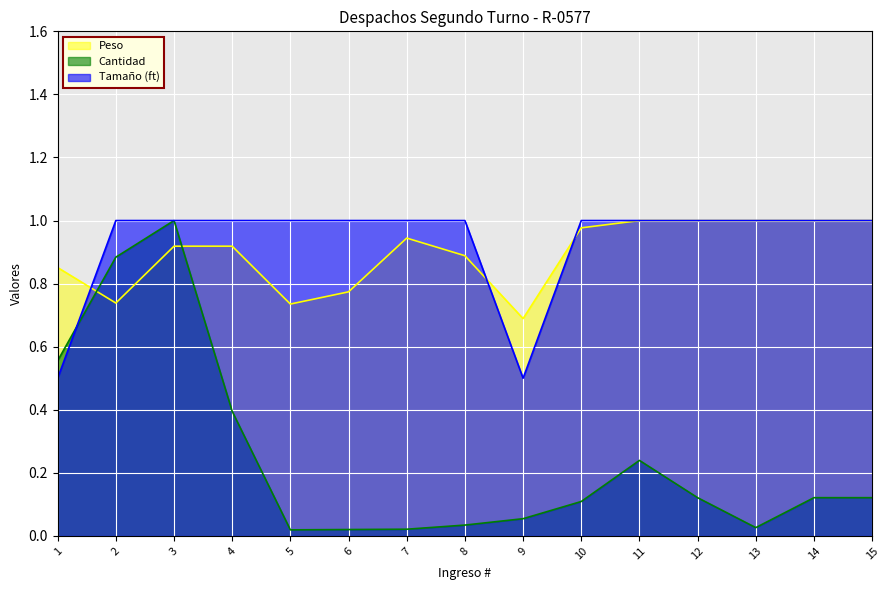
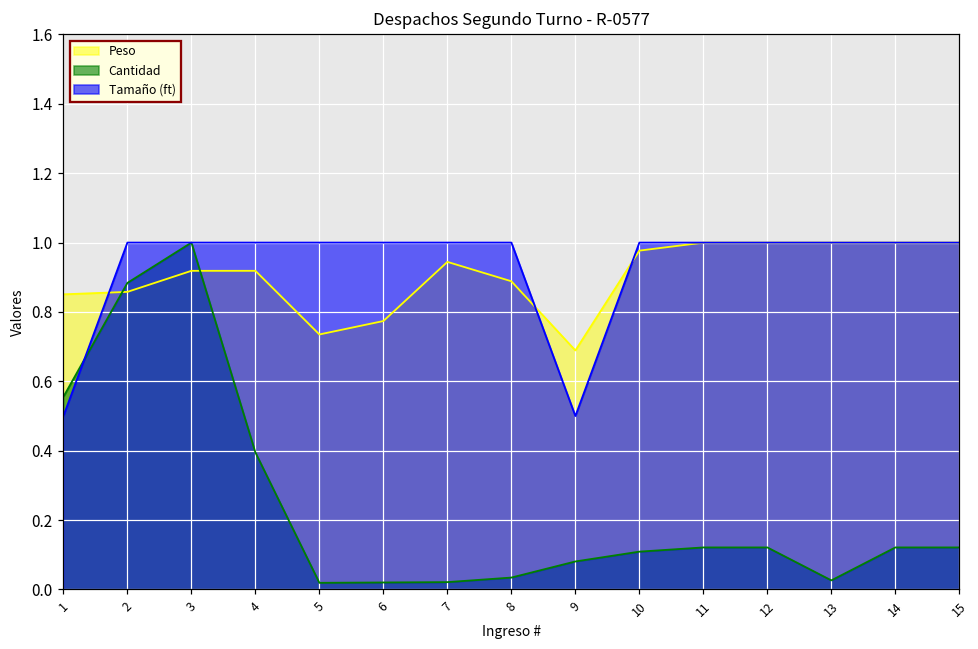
  {
    "Peso": {
      "1": 0.85,
-     "2": 0.74,
+     "2": 0.86,
      "3": 0.92,
      "4": 0.92,
      "5": 0.74,
      "6": 0.77,
      "7": 0.94,
      "8": 0.89,
      "9": 0.69,
      "10": 0.98
    },
    "Cantidad": {
      "1": 0.56,
      "2": 0.88,
      "4": 0.39,
      "5": 0.02,
      "6": 0.02,
      "7": 0.02,
      "8": 0.03,
-     "9": 0.05,
+     "9": 0.08,
      "10": 0.11,
-     "11": 0.24,
+     "11": 0.12,
      "12": 0.12,
      "13": 0.03,
      "14": 0.12,
      "15": 0.12
    },
    "Tamaño (ft)": {
      "1": 0.50,
      "2": 1.00,
      "4": 1.00,
      "5": 1.00,
      "6": 1.00,
      "7": 1.00,
      "8": 1.00,
      "9": 0.50,
      "10": 1.00
    }
  }
